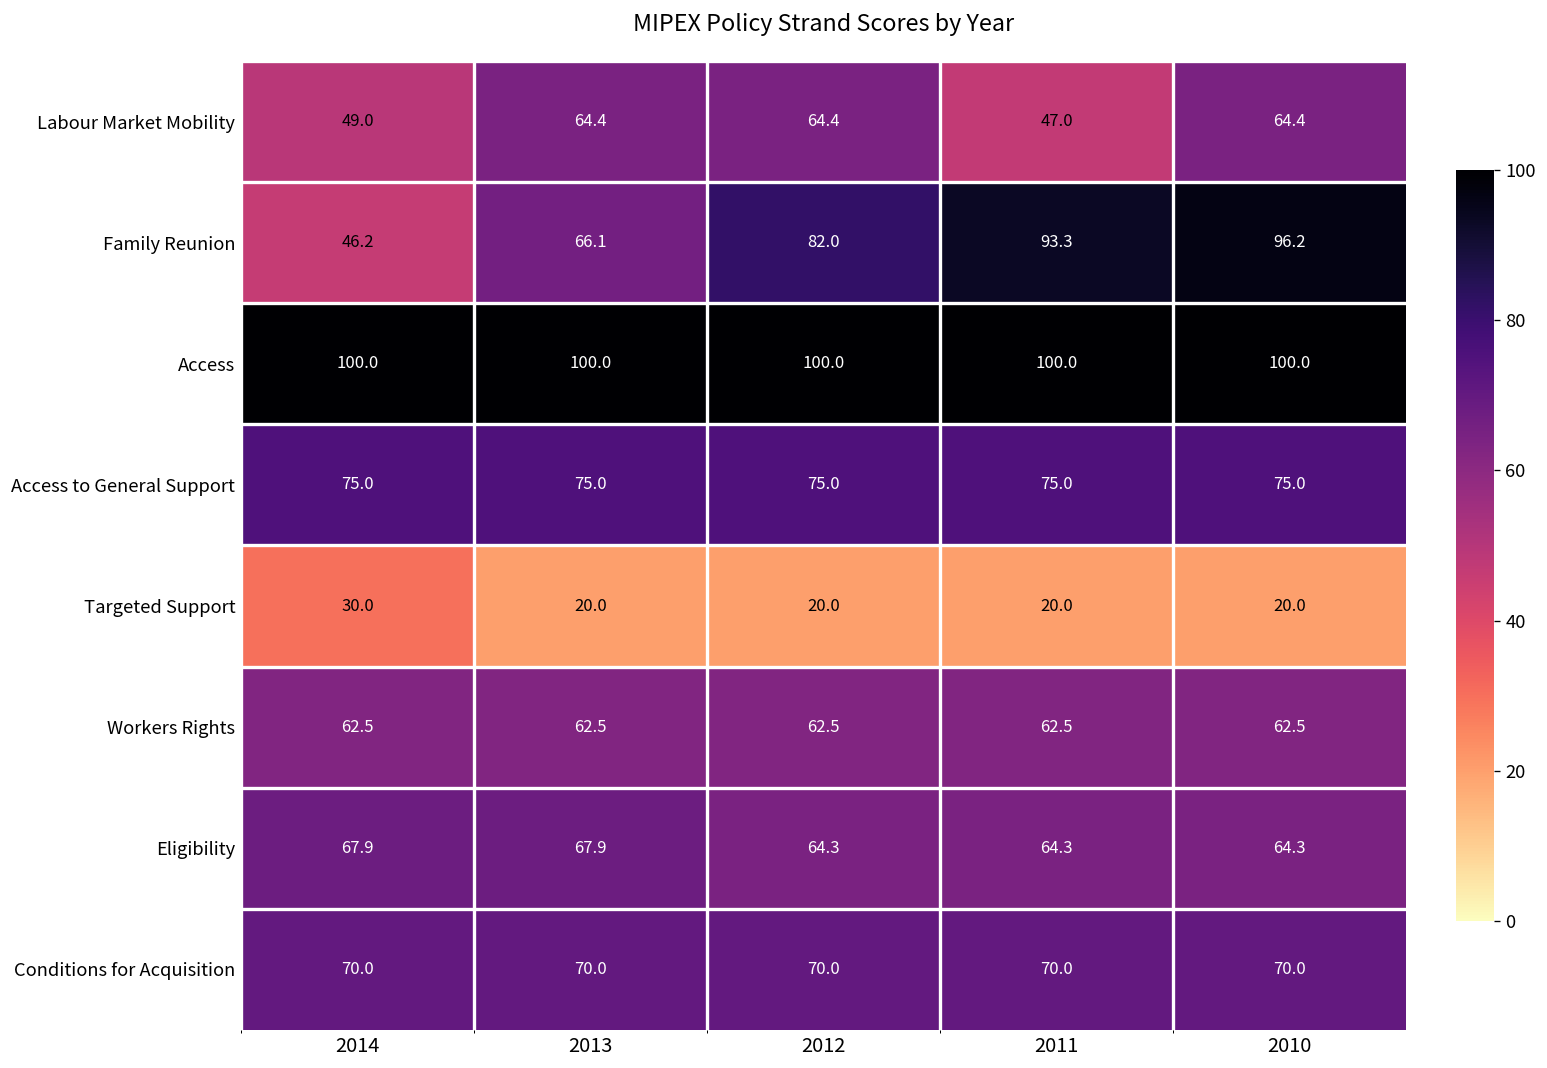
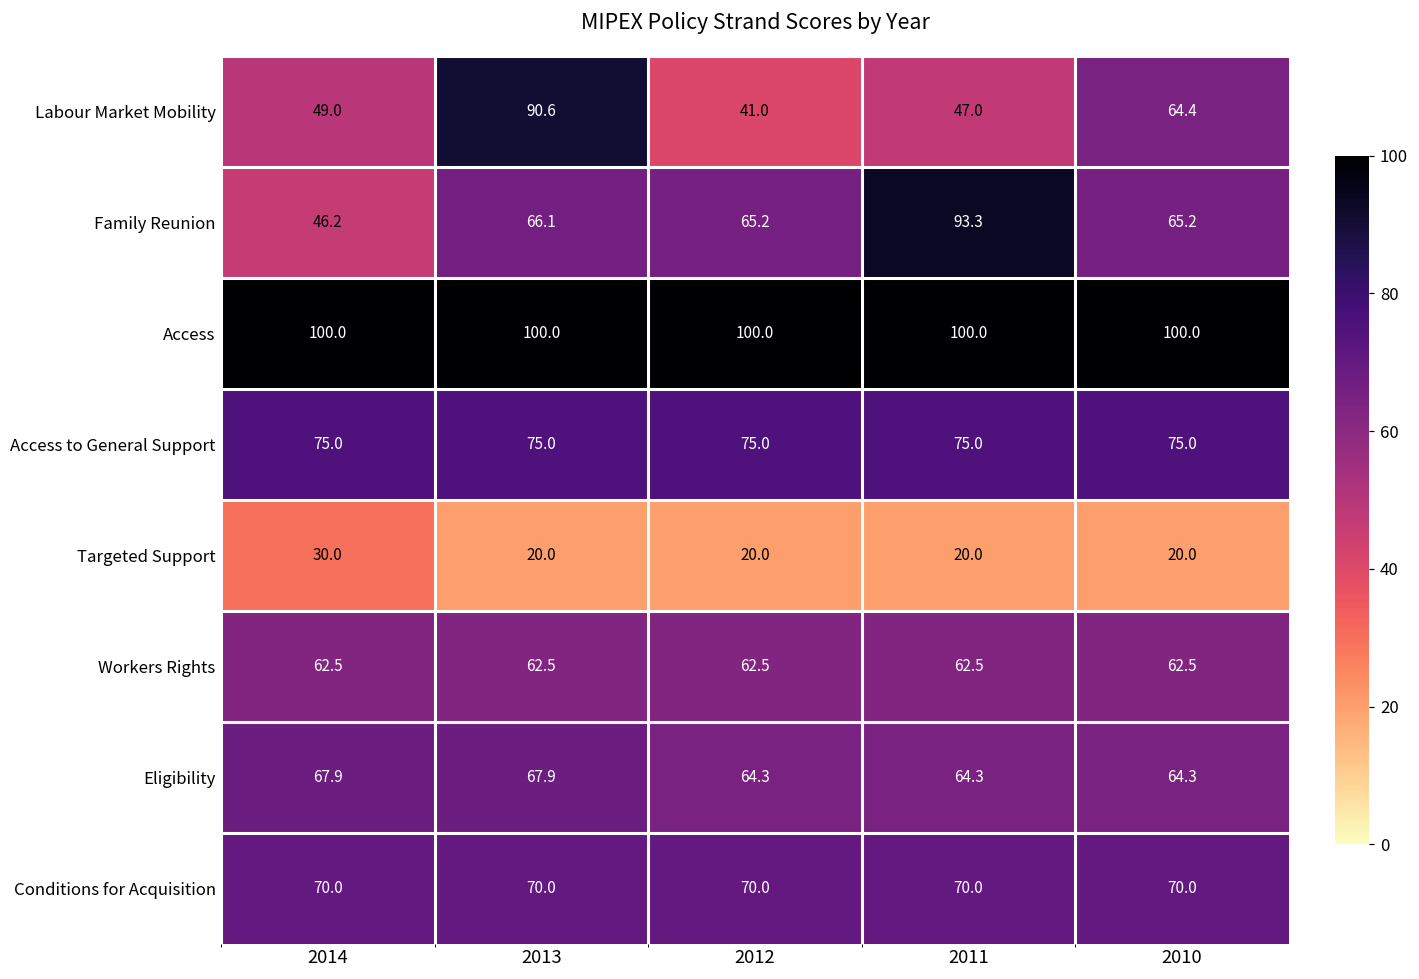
  {
    "Labour Market Mobility": {
      "2014": 49.0,
-     "2013": 64.4,
-     "2012": 64.4,
+     "2013": 90.6,
+     "2012": 41.0,
      "2011": 47.0,
      "2010": 64.4
    },
    "Family Reunion": {
      "2014": 46.2,
      "2013": 66.1,
-     "2012": 82.0,
+     "2012": 65.2,
      "2011": 93.3,
-     "2010": 96.2
+     "2010": 65.2
    },
    "Access": {
      "2014": 100.0,
      "2013": 100.0,
      "2012": 100.0,
      "2011": 100.0,
      "2010": 100.0
    },
    "Access to General Support": {
      "2014": 75.0,
      "2013": 75.0,
      "2012": 75.0,
      "2011": 75.0,
      "2010": 75.0
    },
    "Targeted Support": {
      "2014": 30.0,
      "2013": 20.0,
      "2012": 20.0,
      "2011": 20.0,
      "2010": 20.0
    },
    "Workers Rights": {
      "2014": 62.5,
      "2013": 62.5,
      "2012": 62.5,
      "2011": 62.5,
      "2010": 62.5
    },
    "Eligibility": {
      "2014": 67.9,
      "2013": 67.9,
      "2012": 64.3,
      "2011": 64.3,
      "2010": 64.3
    },
    "Conditions for Acquisition": {
      "2014": 70.0,
      "2013": 70.0,
      "2012": 70.0,
      "2011": 70.0,
      "2010": 70.0
    }
  }
